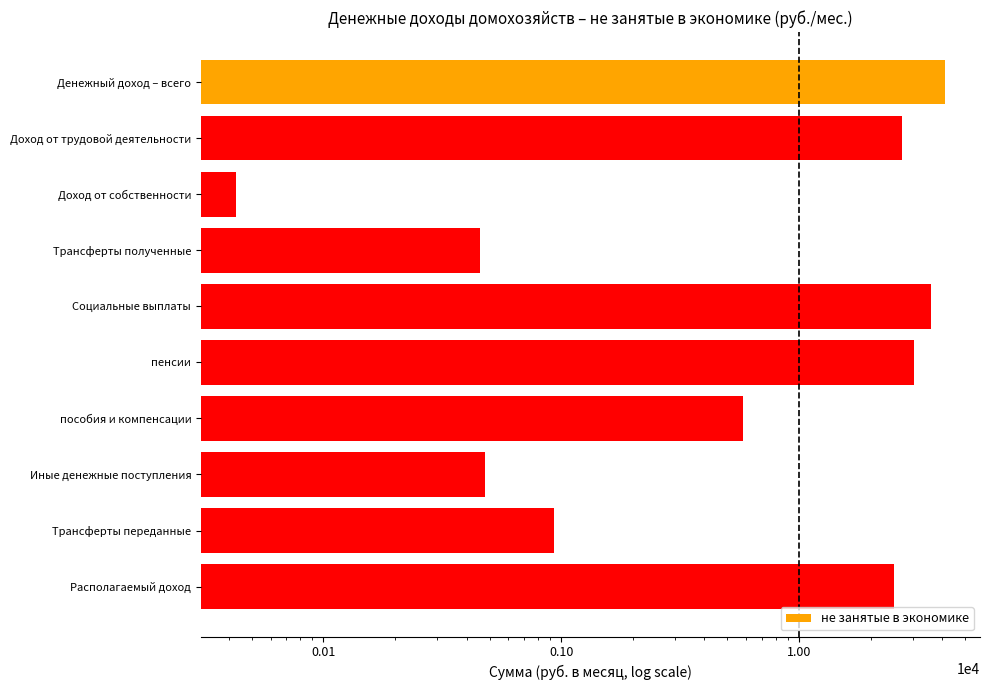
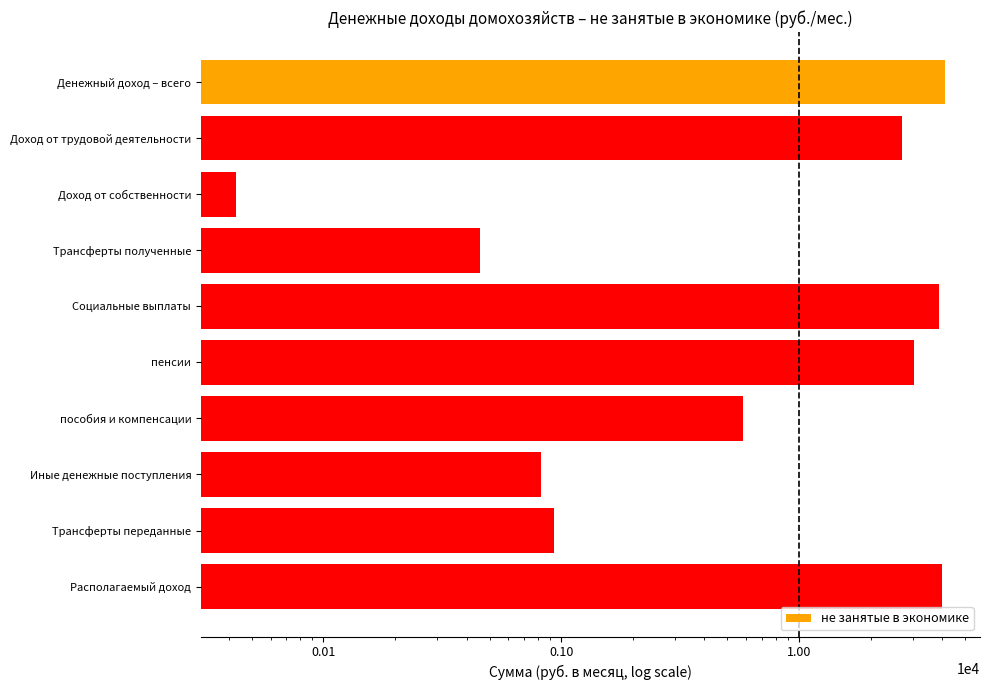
  {
    "Денежный доход – всего": 41000,
    "Доход от трудовой деятельности": 27000,
    "Доход от собственности": 43,
    "Трансферты полученные": 450,
-   "Социальные выплаты": 36000,
+   "Социальные выплаты": 39000,
    "пенсии": 31000,
    "пособия и компенсации": 5800,
-   "Иные денежные поступления": 480,
+   "Иные денежные поступления": 820,
    "Трансферты переданные": 930,
-   "Располагаемый доход": 25000
+   "Располагаемый доход": 40000
  }
